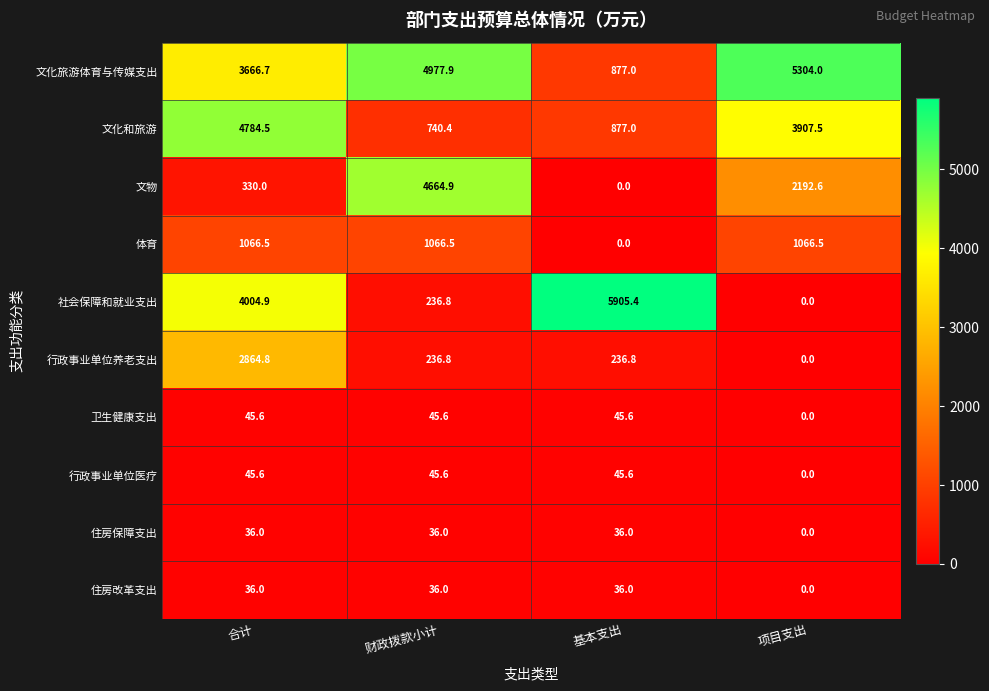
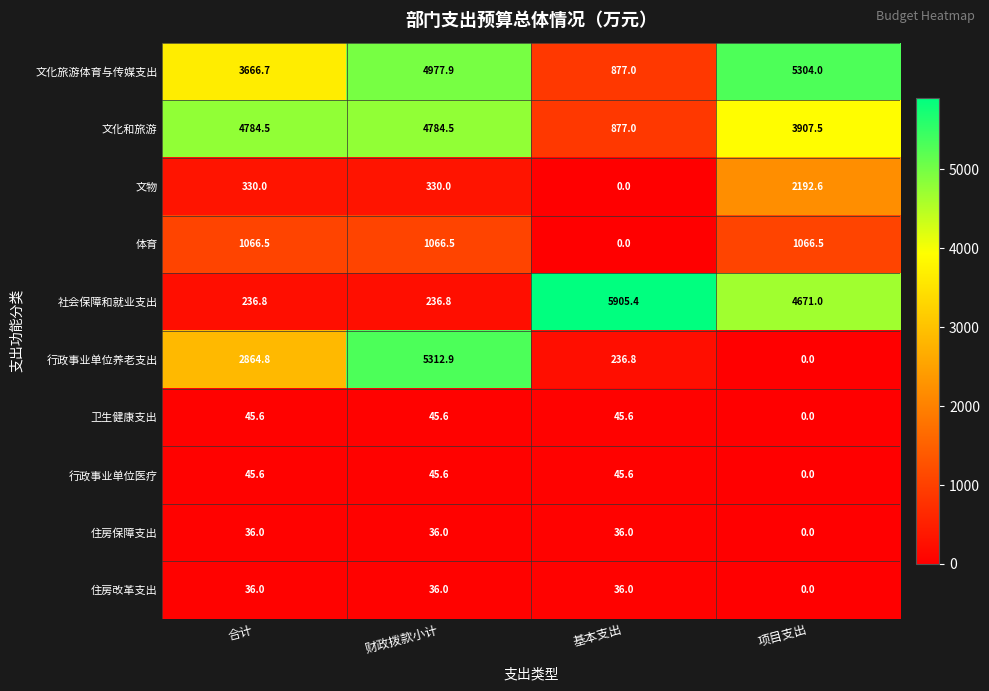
  {
    "文化旅游体育与传媒支出": {
      "合计": 3666.7,
      "财政拨款小计": 4977.9,
      "基本支出": 877.0,
      "项目支出": 5304.0
    },
    "文化和旅游": {
      "合计": 4784.5,
-     "财政拨款小计": 740.4,
+     "财政拨款小计": 4784.5,
      "基本支出": 877.0,
      "项目支出": 3907.5
    },
    "文物": {
      "合计": 330.0,
-     "财政拨款小计": 4664.9,
+     "财政拨款小计": 330.0,
      "基本支出": 0.0,
      "项目支出": 2192.6
    },
    "体育": {
      "合计": 1066.5,
      "财政拨款小计": 1066.5,
      "基本支出": 0.0,
      "项目支出": 1066.5
    },
    "社会保障和就业支出": {
-     "合计": 4004.9,
+     "合计": 236.8,
      "财政拨款小计": 236.8,
      "基本支出": 5905.4,
-     "项目支出": 0.0
+     "项目支出": 4671.0
    },
    "行政事业单位养老支出": {
      "合计": 2864.8,
-     "财政拨款小计": 236.8,
+     "财政拨款小计": 5312.9,
      "基本支出": 236.8,
      "项目支出": 0.0
    },
    "卫生健康支出": {
      "合计": 45.6,
      "财政拨款小计": 45.6,
      "基本支出": 45.6,
      "项目支出": 0.0
    },
    "行政事业单位医疗": {
      "合计": 45.6,
      "财政拨款小计": 45.6,
      "基本支出": 45.6,
      "项目支出": 0.0
    },
    "住房保障支出": {
      "合计": 36.0,
      "财政拨款小计": 36.0,
      "基本支出": 36.0,
      "项目支出": 0.0
    },
    "住房改革支出": {
      "合计": 36.0,
      "财政拨款小计": 36.0,
      "基本支出": 36.0,
      "项目支出": 0.0
    }
  }
